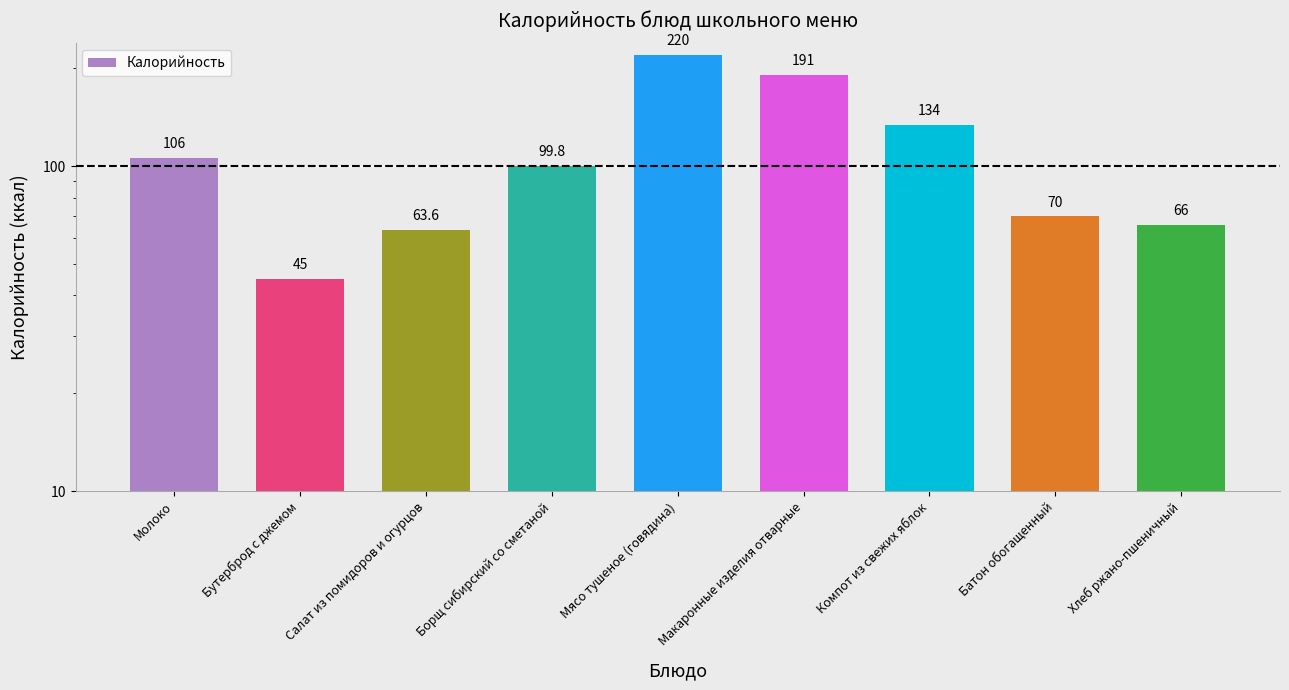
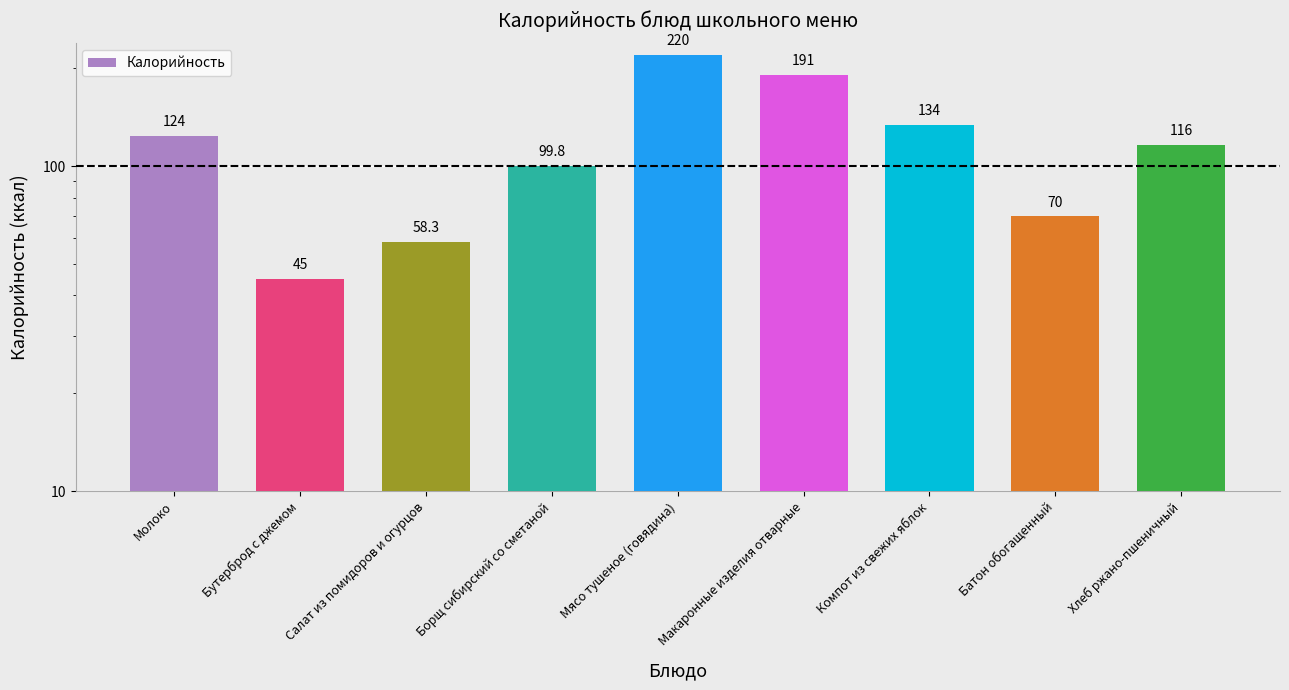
  {
-   "Молоко": 106,
+   "Молоко": 124,
    "Бутерброд с джемом": 45,
-   "Салат из помидоров и огурцов": 63.6,
+   "Салат из помидоров и огурцов": 58.3,
    "Борщ сибирский со сметаной": 99.8,
    "Мясо тушеное (говядина)": 220,
    "Макаронные изделия отварные": 191,
    "Компот из свежих яблок": 134,
    "Батон обогащенный": 70,
-   "Хлеб ржано-пшеничный": 66
+   "Хлеб ржано-пшеничный": 116
  }
